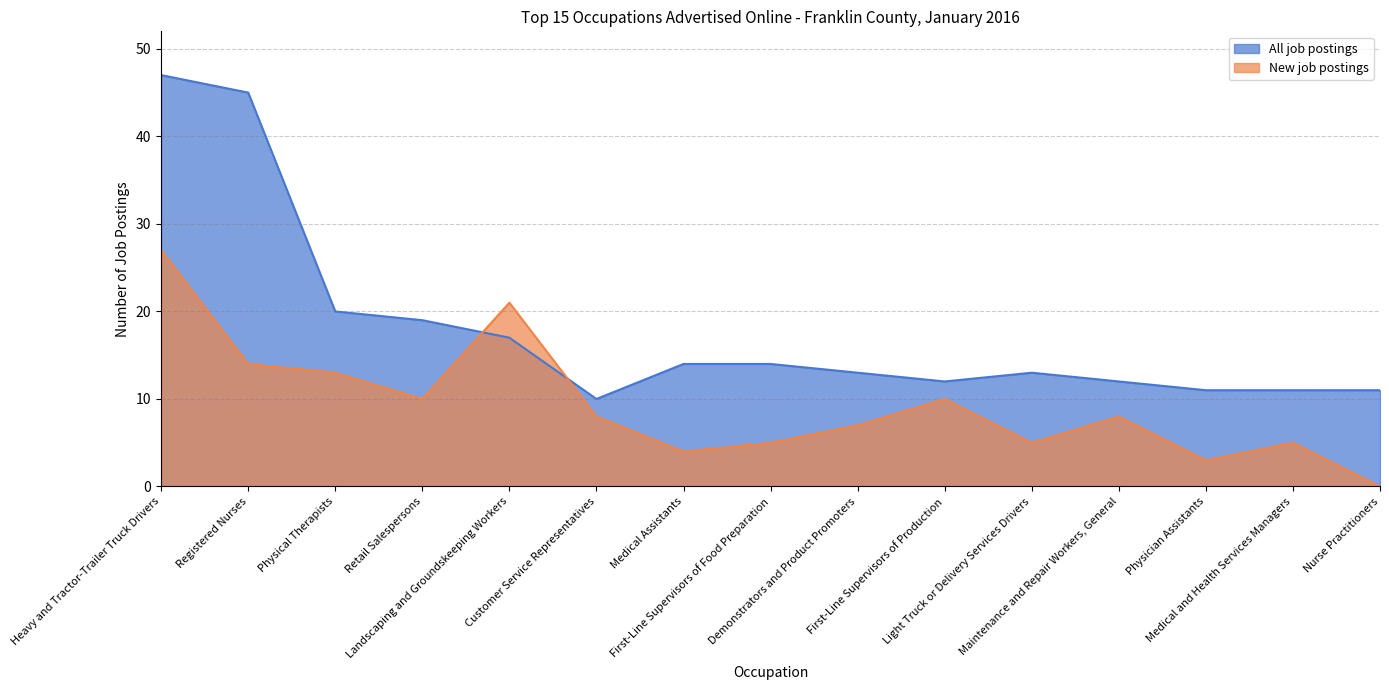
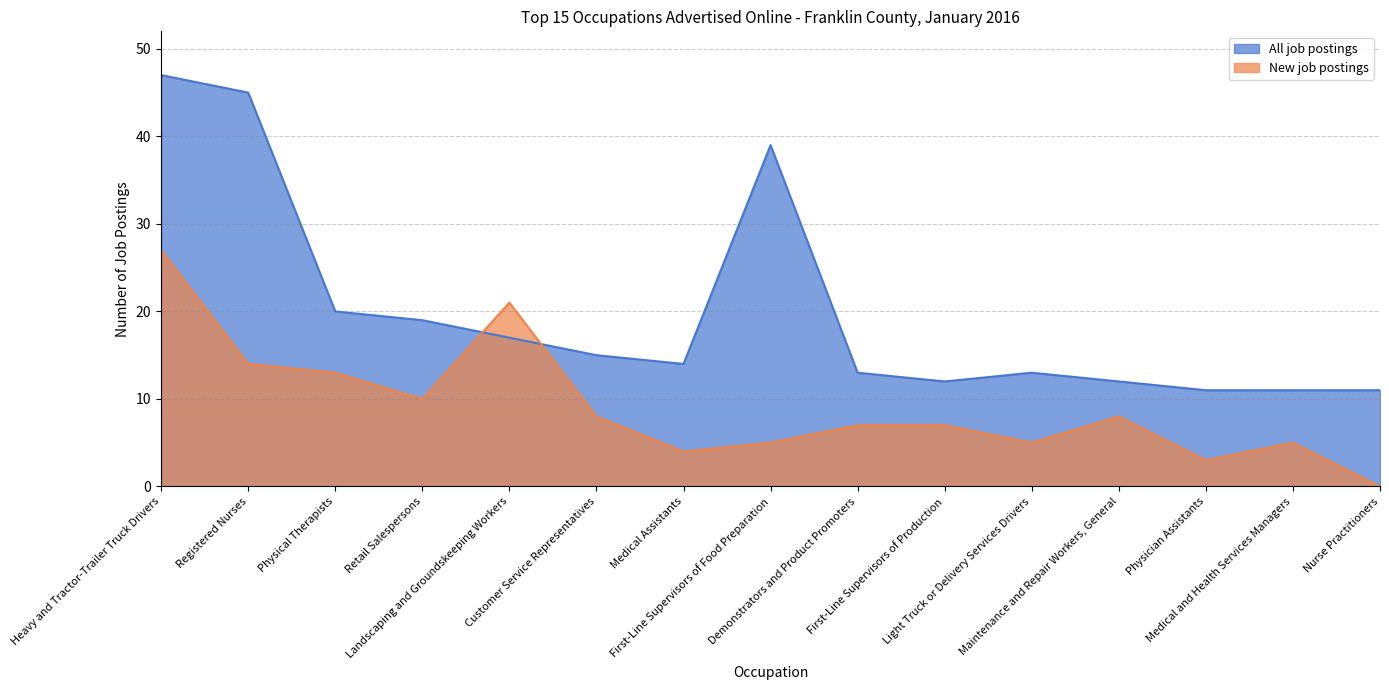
  {
    "All job postings": {
      "Heavy and Tractor-Trailer Truck Drivers": 47,
      "Registered Nurses": 45,
      "Physical Therapists": 20,
      "Retail Salespersons": 19,
      "Landscaping and Groundskeeping Workers": 17,
-     "Customer Service Representatives": 10,
+     "Customer Service Representatives": 15,
      "Medical Assistants": 14,
-     "First-Line Supervisors of Food Preparation": 14,
+     "First-Line Supervisors of Food Preparation": 39,
      "Demonstrators and Product Promoters": 13,
      "First-Line Supervisors of Production": 12,
      "Light Truck or Delivery Services Drivers": 13,
      "Maintenance and Repair Workers, General": 12,
      "Physician Assistants": 11,
      "Medical and Health Services Managers": 11,
      "Nurse Practitioners": 11
    },
    "New job postings": {
      "Heavy and Tractor-Trailer Truck Drivers": 27,
      "Registered Nurses": 14,
      "Physical Therapists": 13,
      "Retail Salespersons": 10,
      "Landscaping and Groundskeeping Workers": 21,
      "Customer Service Representatives": 8,
      "Medical Assistants": 4,
      "First-Line Supervisors of Food Preparation": 5,
      "Demonstrators and Product Promoters": 7,
-     "First-Line Supervisors of Production": 10,
+     "First-Line Supervisors of Production": 7,
      "Light Truck or Delivery Services Drivers": 5,
      "Maintenance and Repair Workers, General": 8,
      "Physician Assistants": 3,
      "Medical and Health Services Managers": 5,
      "Nurse Practitioners": 0
    }
  }
